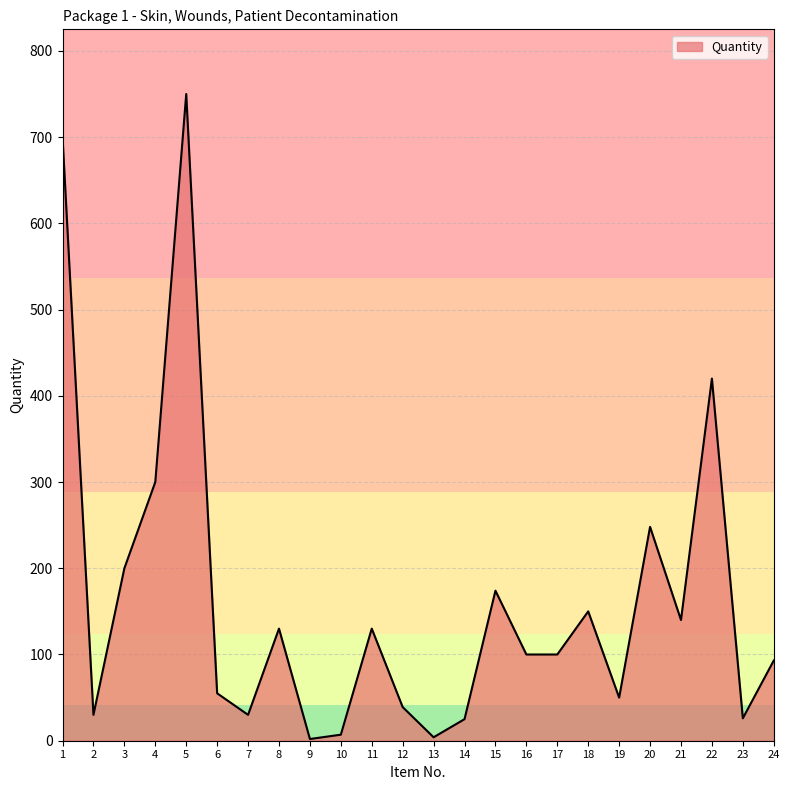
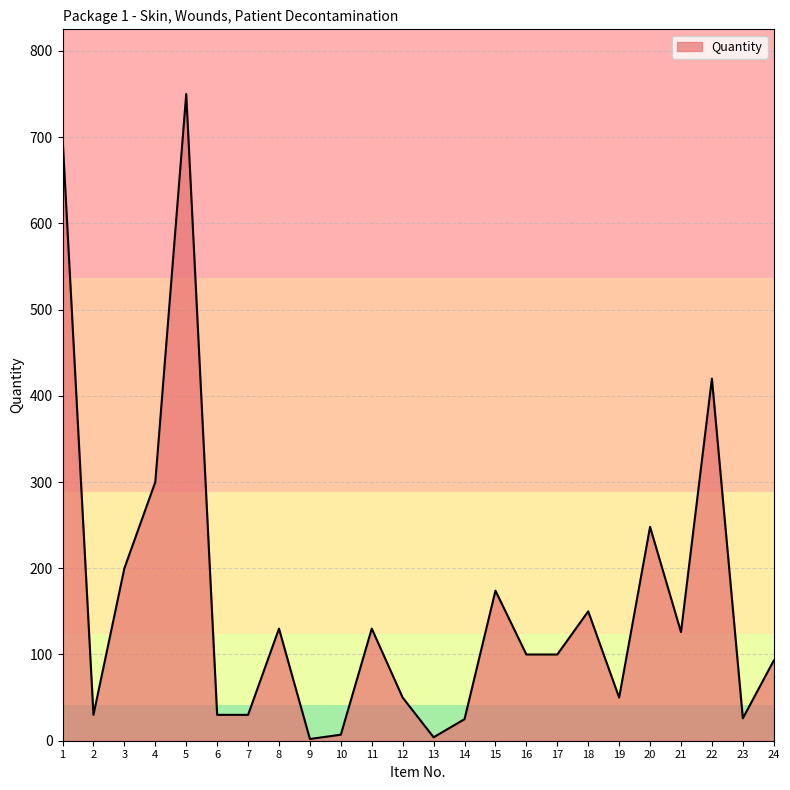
  {
    "1": 700,
    "2": 30,
    "3": 200,
    "4": 300,
    "5": 750,
-   "6": 60,
+   "6": 30,
    "7": 30,
    "8": 130,
    "9": 0,
    "10": 10,
    "11": 130,
-   "12": 40,
+   "12": 50,
    "13": 0,
    "14": 30,
    "15": 170,
    "16": 100,
    "17": 100,
    "18": 150,
    "19": 50,
    "20": 250,
-   "21": 140,
+   "21": 130,
    "22": 420,
    "23": 30,
    "24": 90
  }
